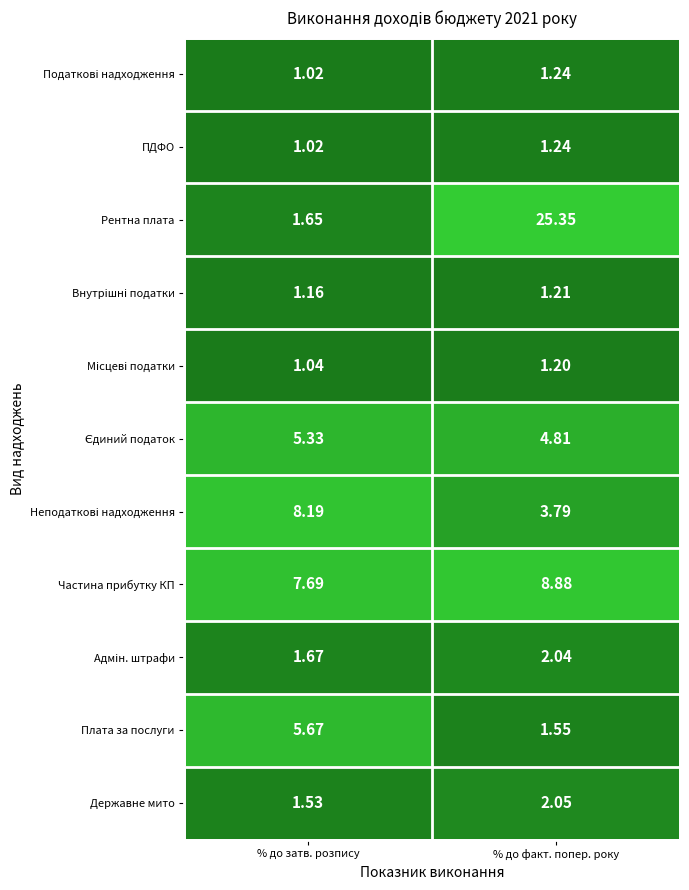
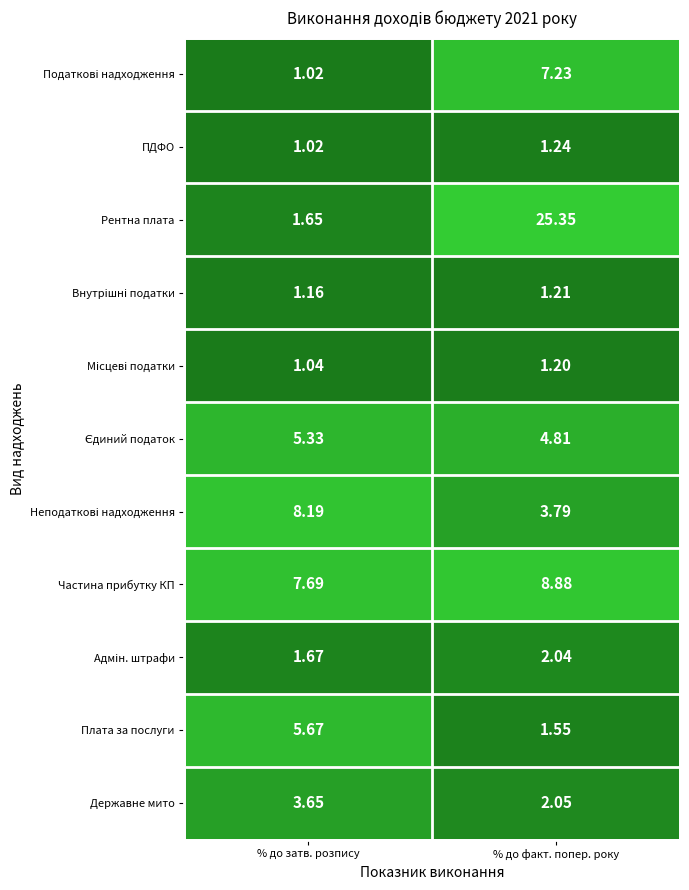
  {
    "Податкові надходження": {
      "% до затв. розпису": 1.02,
-     "% до факт. попер. року": 1.24
+     "% до факт. попер. року": 7.23
    },
    "ПДФО": {
      "% до затв. розпису": 1.02,
      "% до факт. попер. року": 1.24
    },
    "Рентна плата": {
      "% до затв. розпису": 1.65,
      "% до факт. попер. року": 25.35
    },
    "Внутрішні податки": {
      "% до затв. розпису": 1.16,
      "% до факт. попер. року": 1.21
    },
    "Місцеві податки": {
      "% до затв. розпису": 1.04,
      "% до факт. попер. року": 1.20
    },
    "Єдиний податок": {
      "% до затв. розпису": 5.33,
      "% до факт. попер. року": 4.81
    },
    "Неподаткові надходження": {
      "% до затв. розпису": 8.19,
      "% до факт. попер. року": 3.79
    },
    "Частина прибутку КП": {
      "% до затв. розпису": 7.69,
      "% до факт. попер. року": 8.88
    },
    "Адмін. штрафи": {
      "% до затв. розпису": 1.67,
      "% до факт. попер. року": 2.04
    },
    "Плата за послуги": {
      "% до затв. розпису": 5.67,
      "% до факт. попер. року": 1.55
    },
    "Державне мито": {
-     "% до затв. розпису": 1.53,
+     "% до затв. розпису": 3.65,
      "% до факт. попер. року": 2.05
    }
  }
